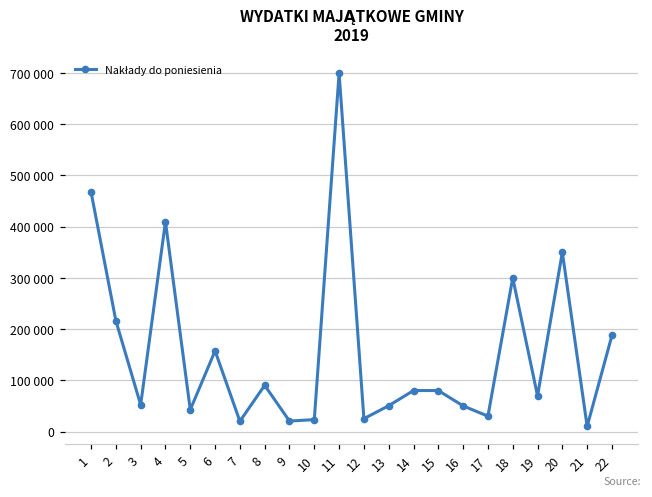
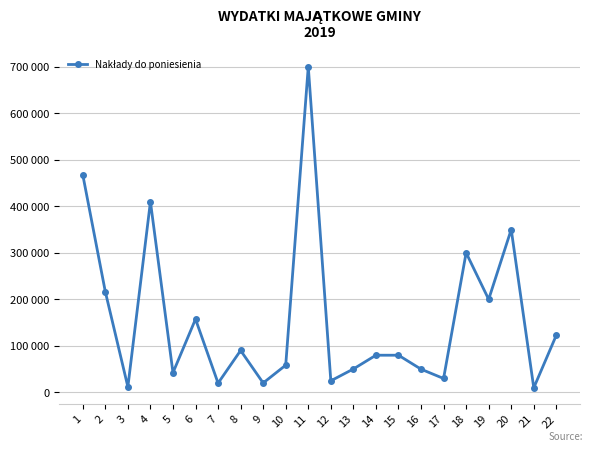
  {
    "1": 470000,
    "2": 220000,
-   "3": 50000,
+   "3": 10000,
    "4": 410000,
    "5": 40000,
    "6": 160000,
    "7": 20000,
    "8": 90000,
    "9": 20000,
-   "10": 20000,
+   "10": 60000,
    "11": 700000,
    "12": 30000,
    "13": 50000,
    "14": 80000,
    "15": 80000,
    "16": 50000,
    "17": 30000,
    "18": 300000,
-   "19": 70000,
+   "19": 200000,
    "20": 350000,
    "21": 10000,
-   "22": 190000
+   "22": 120000
  }
